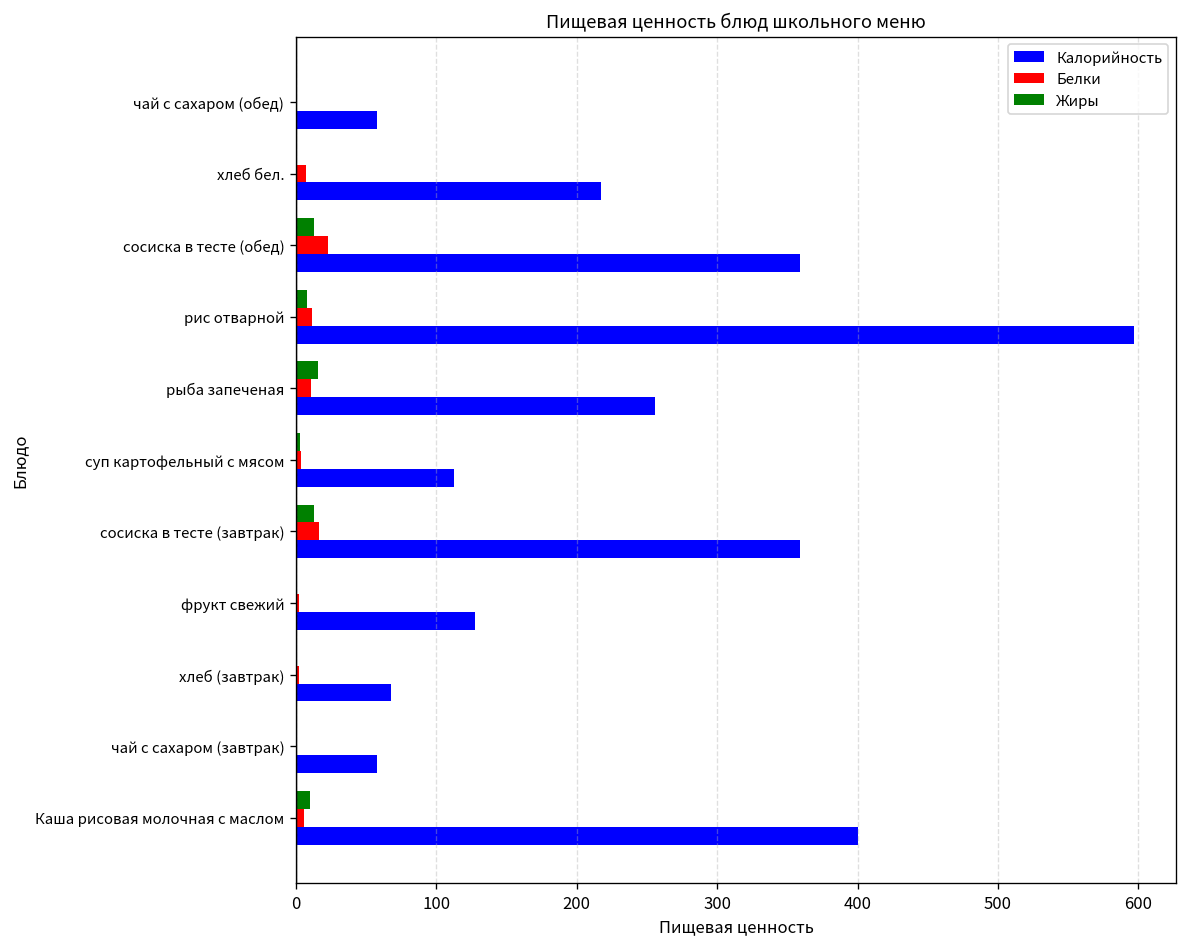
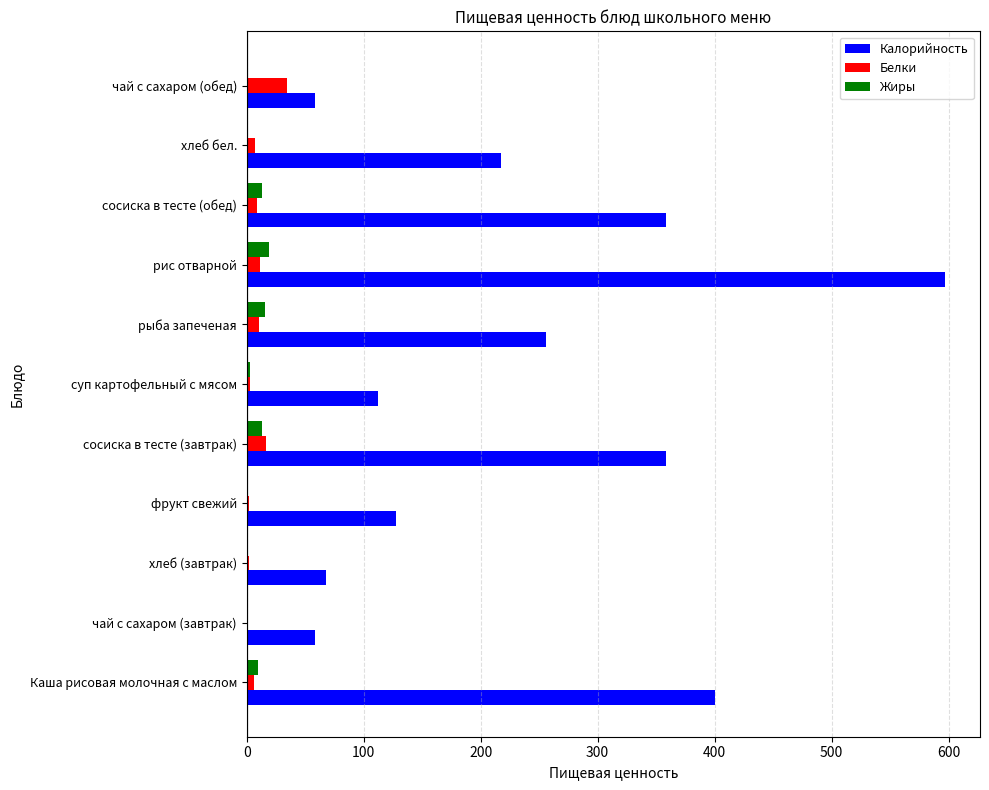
  {
    "Калорийность": {
      "чай с сахаром (обед)": 58,
      "хлеб бел.": 217,
      "сосиска в тесте (обед)": 359,
      "рис отварной": 597,
      "рыба запеченая": 256,
      "суп картофельный с мясом": 112,
      "сосиска в тесте (завтрак)": 359,
      "фрукт свежий": 128,
      "хлеб (завтрак)": 68,
      "чай с сахаром (завтрак)": 58,
      "Каша рисовая молочная с маслом": 401
    },
    "Белки": {
-     "чай с сахаром (обед)": 0,
+     "чай с сахаром (обед)": 34,
      "хлеб бел.": 7,
-     "сосиска в тесте (обед)": 23,
+     "сосиска в тесте (обед)": 9,
      "рис отварной": 12,
      "рыба запеченая": 11,
      "суп картофельный с мясом": 3,
      "сосиска в тесте (завтрак)": 16,
      "фрукт свежий": 2,
      "хлеб (завтрак)": 2,
      "Каша рисовая молочная с маслом": 6
    },
    "Жиры": {
      "чай с сахаром (обед)": 0,
      "сосиска в тесте (обед)": 13,
-     "рис отварной": 8,
+     "рис отварной": 19,
      "рыба запеченая": 16,
      "суп картофельный с мясом": 3,
      "сосиска в тесте (завтрак)": 13,
      "чай с сахаром (завтрак)": 0,
      "Каша рисовая молочная с маслом": 10
    }
  }
